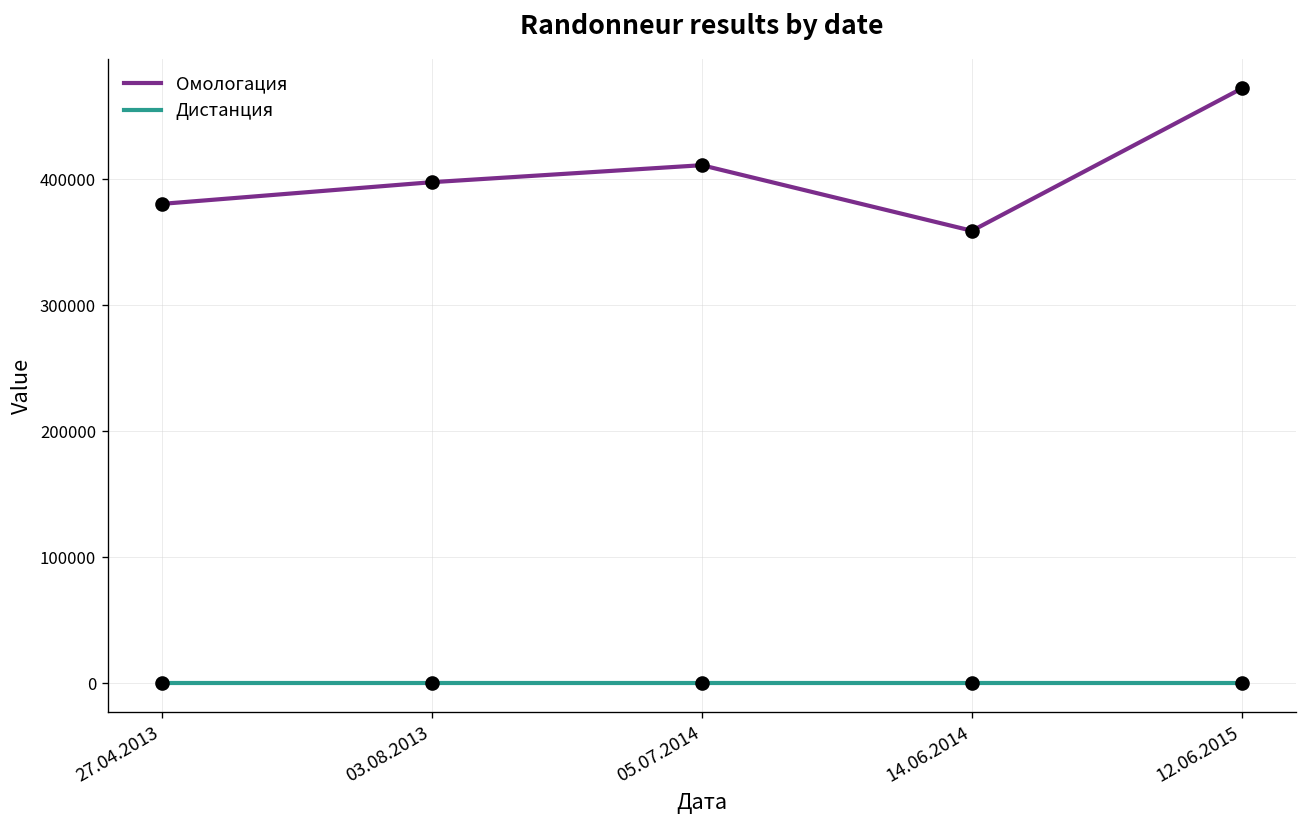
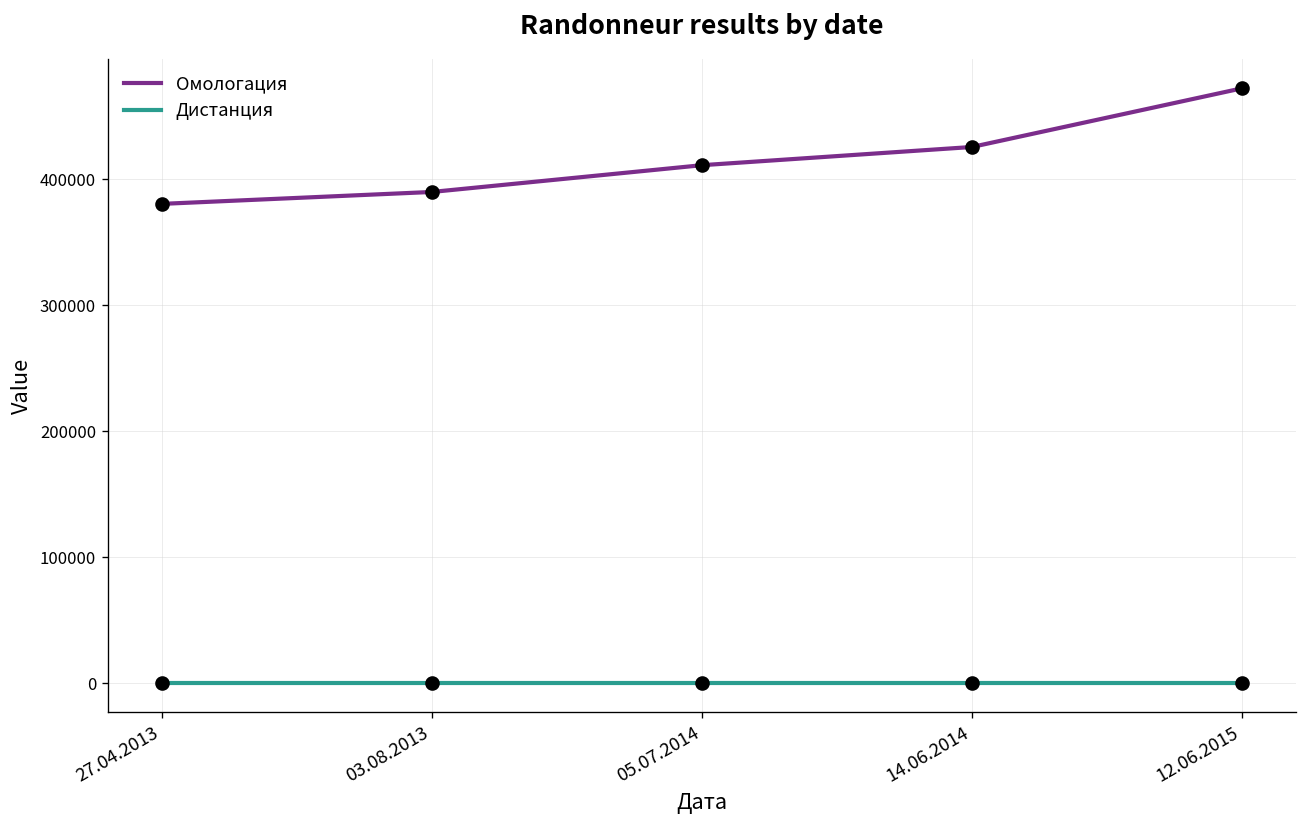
  {
    "Омологация": {
      "27.04.2013": 381000,
-     "03.08.2013": 398000,
+     "03.08.2013": 390000,
      "05.07.2014": 411000,
-     "14.06.2014": 359000,
+     "14.06.2014": 426000,
      "12.06.2015": 472000
    },
    "Дистанция": {
      "27.04.2013": 0,
      "03.08.2013": 0,
      "05.07.2014": 0,
      "14.06.2014": 0,
      "12.06.2015": 0
    }
  }
